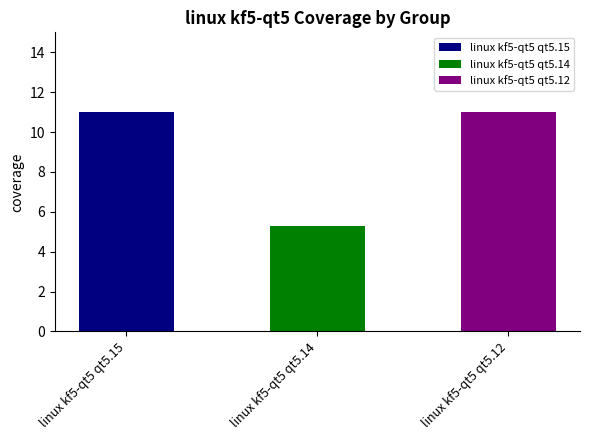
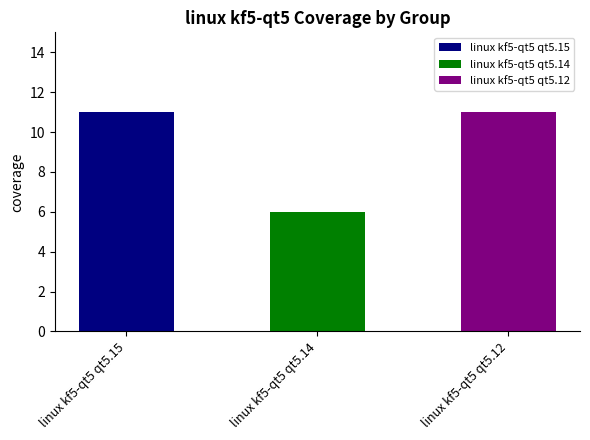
  {
    "linux kf5-qt5 qt5.15": 11.0,
-   "linux kf5-qt5 qt5.14": 5.3,
+   "linux kf5-qt5 qt5.14": 6.0,
    "linux kf5-qt5 qt5.12": 11.0
  }
